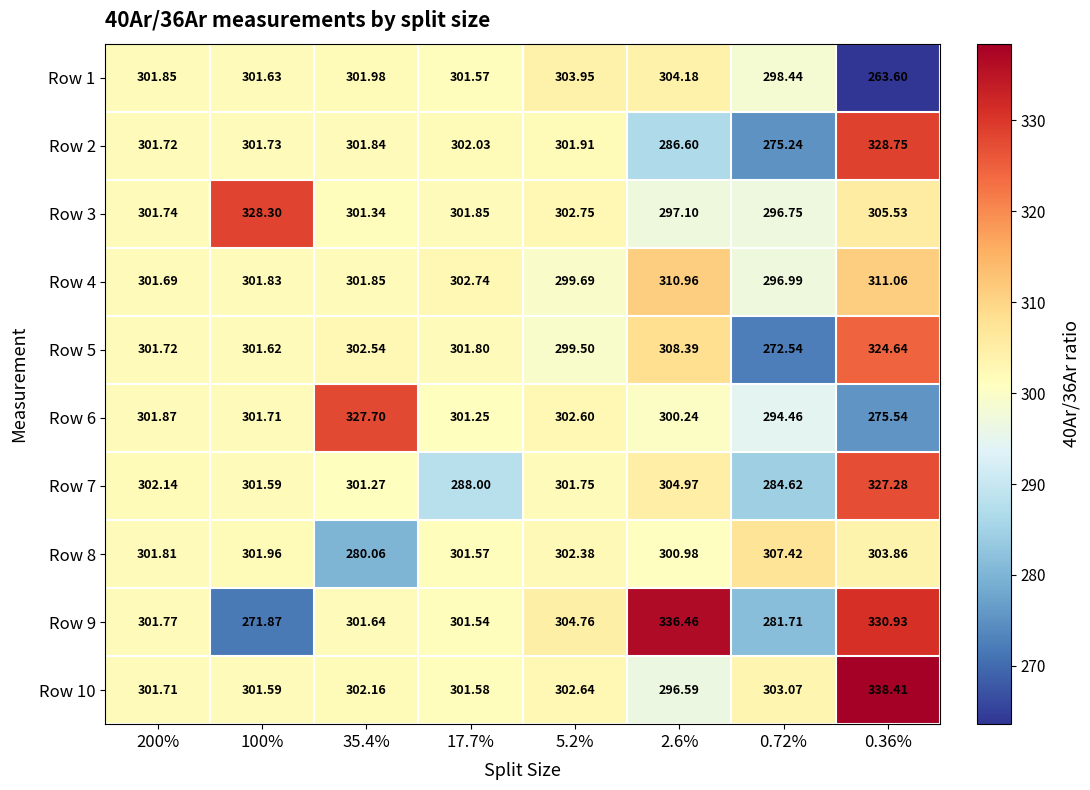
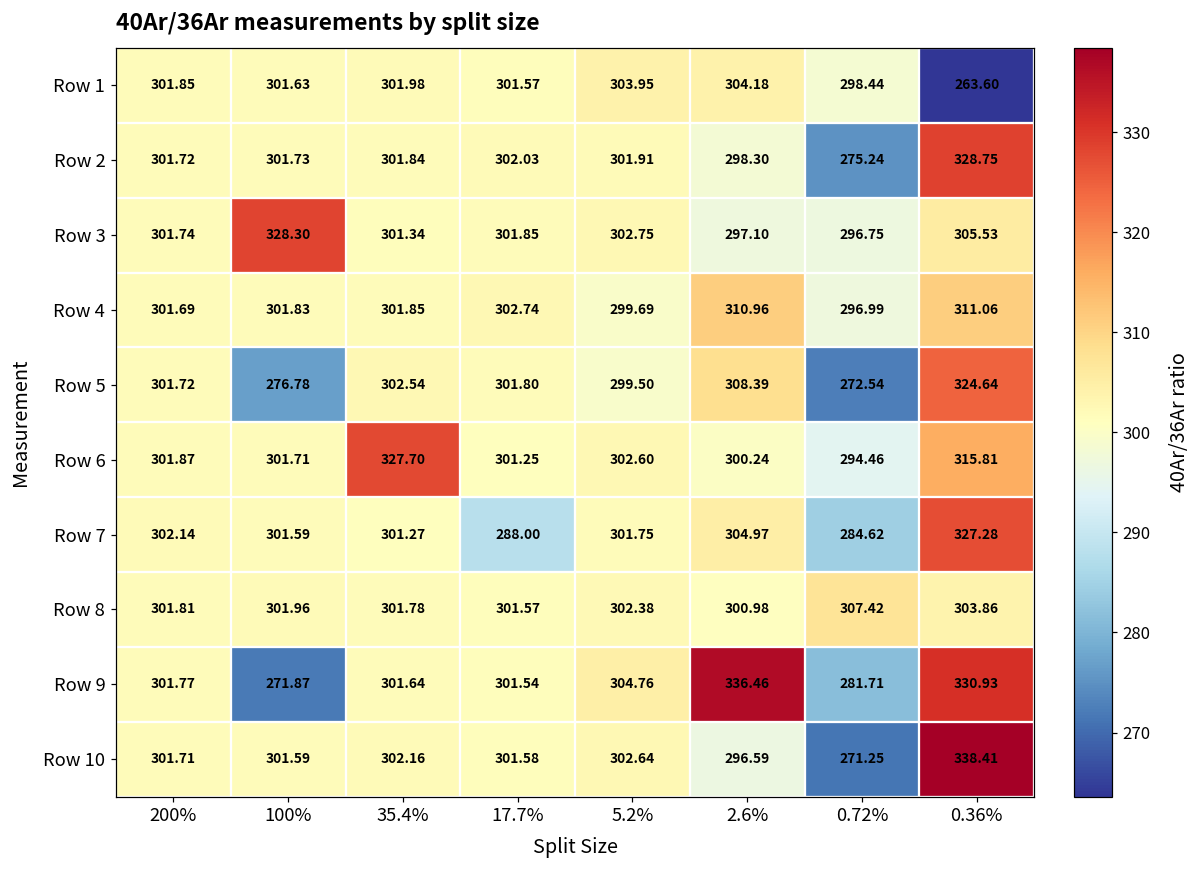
  {
    "Row 1": {
      "200%": 301.85,
      "100%": 301.63,
      "35.4%": 301.98,
      "17.7%": 301.57,
      "5.2%": 303.95,
      "2.6%": 304.18,
      "0.72%": 298.44,
      "0.36%": 263.60
    },
    "Row 2": {
      "200%": 301.72,
      "100%": 301.73,
      "35.4%": 301.84,
      "17.7%": 302.03,
      "5.2%": 301.91,
-     "2.6%": 286.60,
+     "2.6%": 298.30,
      "0.72%": 275.24,
      "0.36%": 328.75
    },
    "Row 3": {
      "200%": 301.74,
      "100%": 328.30,
      "35.4%": 301.34,
      "17.7%": 301.85,
      "5.2%": 302.75,
      "2.6%": 297.10,
      "0.72%": 296.75,
      "0.36%": 305.53
    },
    "Row 4": {
      "200%": 301.69,
      "100%": 301.83,
      "35.4%": 301.85,
      "17.7%": 302.74,
      "5.2%": 299.69,
      "2.6%": 310.96,
      "0.72%": 296.99,
      "0.36%": 311.06
    },
    "Row 5": {
      "200%": 301.72,
-     "100%": 301.62,
+     "100%": 276.78,
      "35.4%": 302.54,
      "17.7%": 301.80,
      "5.2%": 299.50,
      "2.6%": 308.39,
      "0.72%": 272.54,
      "0.36%": 324.64
    },
    "Row 6": {
      "200%": 301.87,
      "100%": 301.71,
      "35.4%": 327.70,
      "17.7%": 301.25,
      "5.2%": 302.60,
      "2.6%": 300.24,
      "0.72%": 294.46,
-     "0.36%": 275.54
+     "0.36%": 315.81
    },
    "Row 7": {
      "200%": 302.14,
      "100%": 301.59,
      "35.4%": 301.27,
      "17.7%": 288.00,
      "5.2%": 301.75,
      "2.6%": 304.97,
      "0.72%": 284.62,
      "0.36%": 327.28
    },
    "Row 8": {
      "200%": 301.81,
      "100%": 301.96,
-     "35.4%": 280.06,
+     "35.4%": 301.78,
      "17.7%": 301.57,
      "5.2%": 302.38,
      "2.6%": 300.98,
      "0.72%": 307.42,
      "0.36%": 303.86
    },
    "Row 9": {
      "200%": 301.77,
      "100%": 271.87,
      "35.4%": 301.64,
      "17.7%": 301.54,
      "5.2%": 304.76,
      "2.6%": 336.46,
      "0.72%": 281.71,
      "0.36%": 330.93
    },
    "Row 10": {
      "200%": 301.71,
      "100%": 301.59,
      "35.4%": 302.16,
      "17.7%": 301.58,
      "5.2%": 302.64,
      "2.6%": 296.59,
-     "0.72%": 303.07,
+     "0.72%": 271.25,
      "0.36%": 338.41
    }
  }
